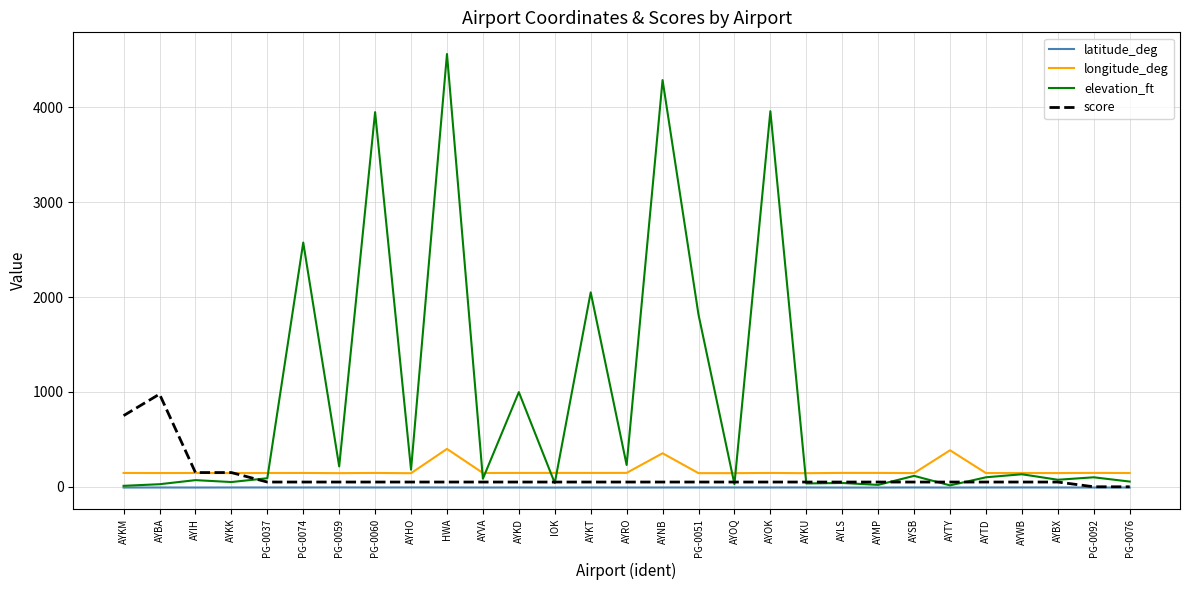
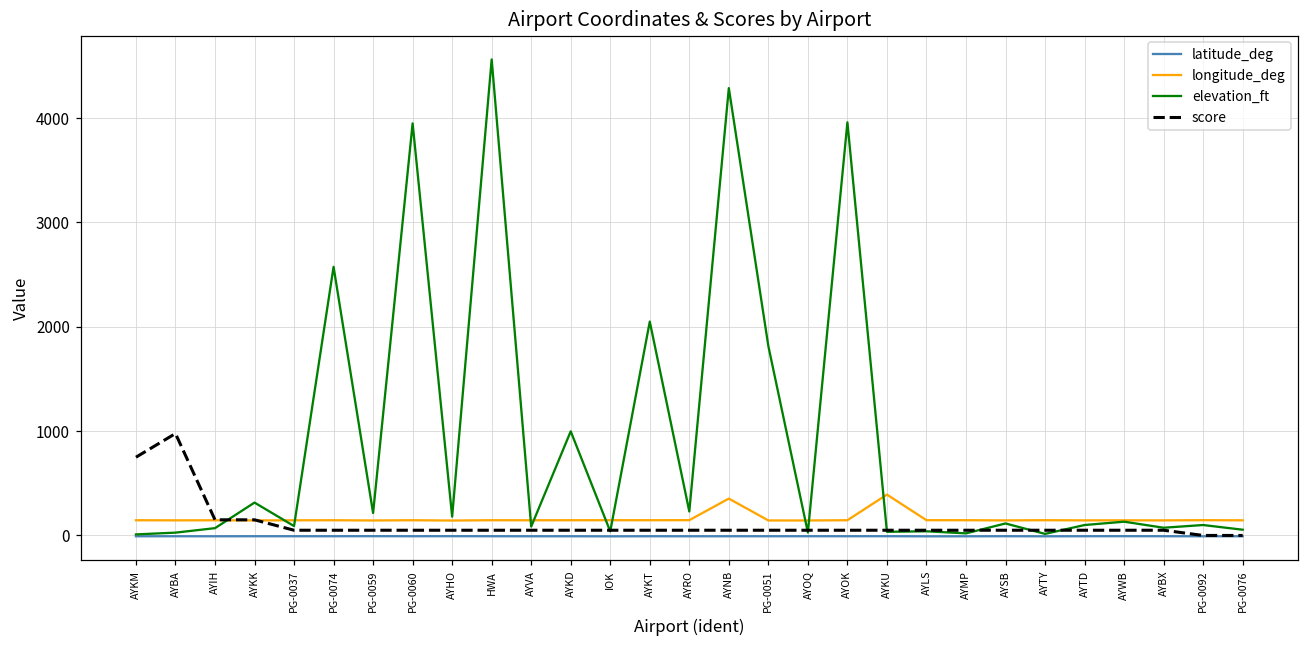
  {
    "latitude_deg": {
      "AYBA": 0,
      "AYIH": 0,
      "AYKK": 0,
      "PG-0037": 0,
      "PG-0074": 0,
      "PG-0059": 0,
      "PG-0060": 0,
      "AYHO": 0,
      "HWA": 0,
      "AYVA": 0,
      "AYKD": 0,
      "IOK": 0,
      "AYKT": 0,
      "AYRO": 0,
      "AYNB": 0,
      "PG-0051": 0,
      "AYOQ": 0,
      "AYOK": 0,
      "AYKU": 0,
      "AYLS": 0,
      "AYMP": 0,
      "AYSB": 0,
      "AYTD": 0,
      "AYWB": 0,
      "AYBX": 0
    },
    "longitude_deg": {
      "AYKM": 100,
      "AYBA": 100,
      "PG-0037": 100,
      "PG-0074": 100,
      "PG-0059": 100,
      "PG-0060": 100,
      "AYHO": 100,
-     "HWA": 400,
+     "HWA": 100,
      "AYVA": 100,
      "AYKD": 100,
      "IOK": 100,
      "AYKT": 100,
      "AYRO": 100,
      "AYNB": 400,
      "PG-0051": 100,
      "AYOQ": 100,
      "AYOK": 100,
-     "AYKU": 100,
+     "AYKU": 400,
      "AYLS": 100,
      "AYMP": 100,
      "AYSB": 100,
-     "AYTY": 400,
+     "AYTY": 100,
      "AYTD": 100,
      "AYBX": 100,
      "PG-0092": 100,
      "PG-0076": 100
    },
    "elevation_ft": {
      "AYBA": 0,
      "AYIH": 100,
-     "AYKK": 100,
+     "AYKK": 300,
      "PG-0037": 100,
      "PG-0074": 2600,
      "PG-0059": 200,
      "PG-0060": 4000,
      "AYHO": 200,
      "HWA": 4600,
      "AYVA": 100,
      "AYKD": 1000,
      "AYKT": 2100,
      "AYRO": 200,
      "AYNB": 4300,
      "PG-0051": 1800,
      "AYOK": 4000,
      "AYMP": 0,
      "AYSB": 100,
      "AYTD": 100,
      "PG-0092": 100,
      "PG-0076": 100
    },
    "score": {
      "AYKM": 800,
      "AYBA": 1000,
      "PG-0037": 100,
      "PG-0074": 100,
      "PG-0059": 100,
      "PG-0060": 100,
      "AYHO": 100,
      "HWA": 100,
      "AYVA": 100,
      "AYKD": 100,
      "AYKT": 100,
      "AYRO": 100,
      "AYNB": 100,
      "PG-0051": 100,
      "AYOK": 100,
      "AYMP": 100,
      "AYSB": 100,
      "AYTY": 100,
      "AYTD": 100,
      "AYWB": 100
    }
  }
